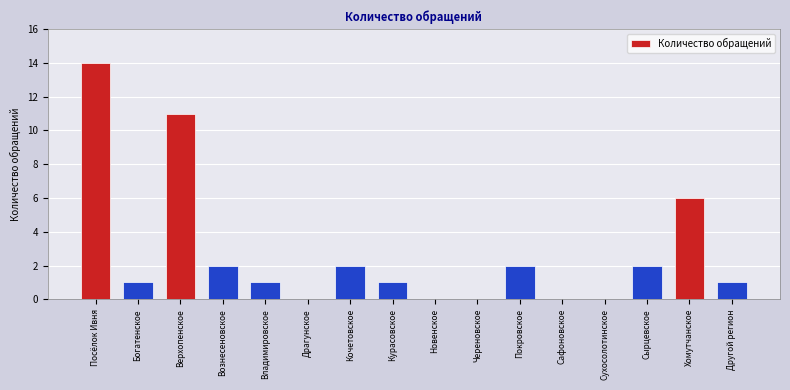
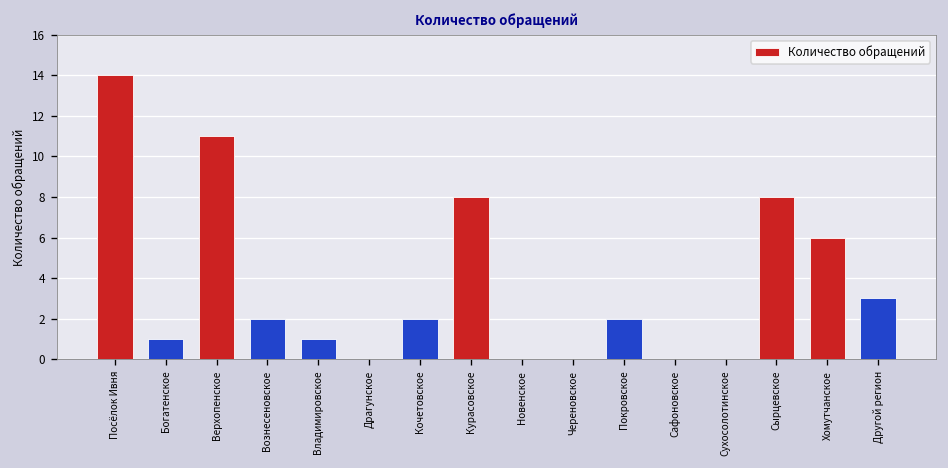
  {
    "Посёлок Ивня": 14,
    "Богатенское": 1,
    "Верхопенское": 11,
    "Вознесеновское": 2,
    "Владимировское": 1,
    "Драгунское": 0,
    "Кочетовское": 2,
-   "Курасовское": 1,
+   "Курасовское": 8,
    "Новенское": 0,
    "Череновское": 0,
    "Покровское": 2,
    "Сафоновское": 0,
    "Сухосолотинское": 0,
-   "Сырцевское": 2,
+   "Сырцевское": 8,
    "Хомутчанское": 6,
-   "Другой регион": 1
+   "Другой регион": 3
  }
